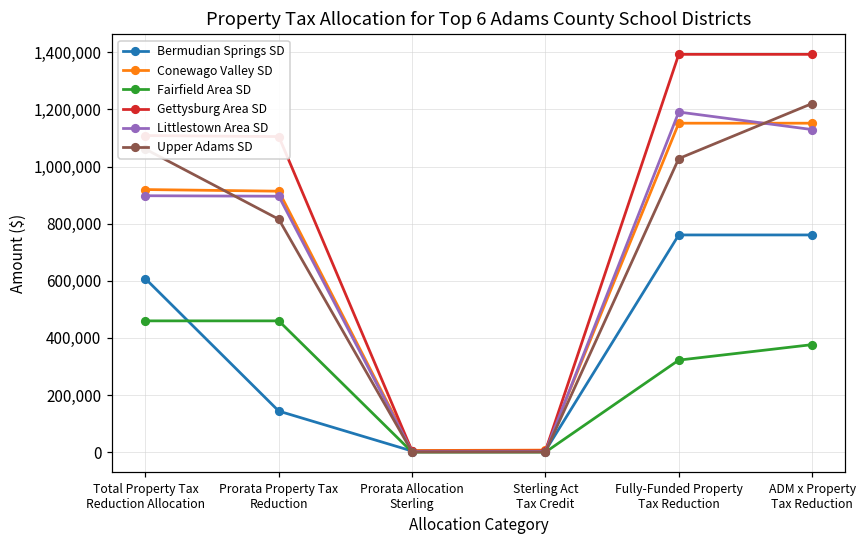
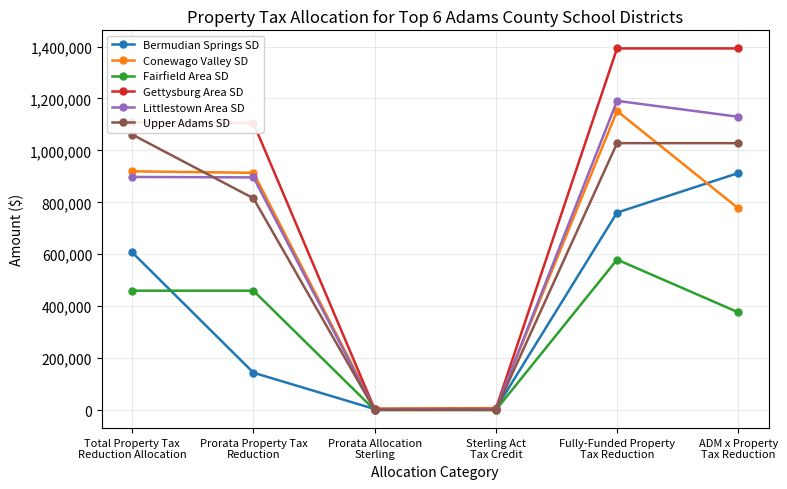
  {
    "Bermudian Springs SD": {
      "Total Property Tax Reduction Allocation": "610,000",
      "Prorata Property Tax Reduction": "140,000",
      "Fully-Funded Property Tax Reduction": "760,000",
-     "ADM x Property Tax Reduction": "760,000"
+     "ADM x Property Tax Reduction": "910,000"
    },
    "Conewago Valley SD": {
      "Total Property Tax Reduction Allocation": "920,000",
      "Prorata Property Tax Reduction": "910,000",
      "Fully-Funded Property Tax Reduction": "1,150,000",
-     "ADM x Property Tax Reduction": "1,150,000"
+     "ADM x Property Tax Reduction": "780,000"
    },
    "Fairfield Area SD": {
      "Total Property Tax Reduction Allocation": "460,000",
      "Prorata Property Tax Reduction": "460,000",
-     "Fully-Funded Property Tax Reduction": "320,000",
+     "Fully-Funded Property Tax Reduction": "580,000",
      "ADM x Property Tax Reduction": "380,000"
    },
    "Gettysburg Area SD": {
      "Fully-Funded Property Tax Reduction": "1,390,000",
      "ADM x Property Tax Reduction": "1,390,000"
    },
    "Littlestown Area SD": {
      "Total Property Tax Reduction Allocation": "900,000",
      "Prorata Property Tax Reduction": "900,000",
      "Fully-Funded Property Tax Reduction": "1,190,000",
      "ADM x Property Tax Reduction": "1,130,000"
    },
    "Upper Adams SD": {
      "Total Property Tax Reduction Allocation": "1,060,000",
      "Prorata Property Tax Reduction": "820,000",
      "Fully-Funded Property Tax Reduction": "1,030,000",
-     "ADM x Property Tax Reduction": "1,220,000"
+     "ADM x Property Tax Reduction": "1,030,000"
    }
  }
